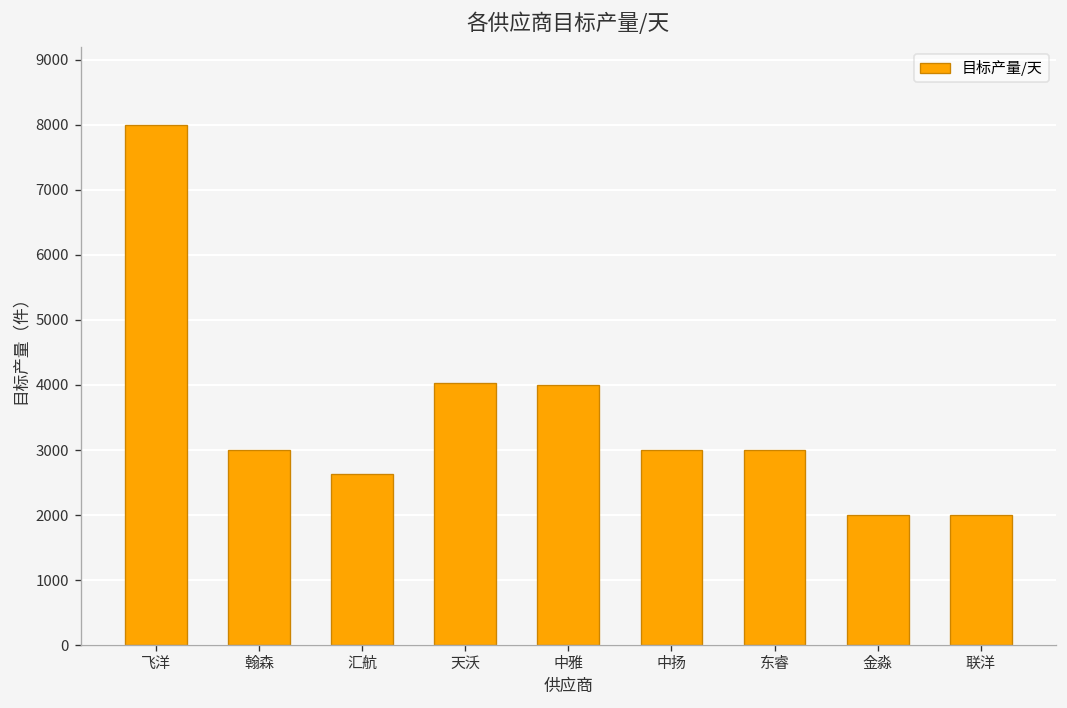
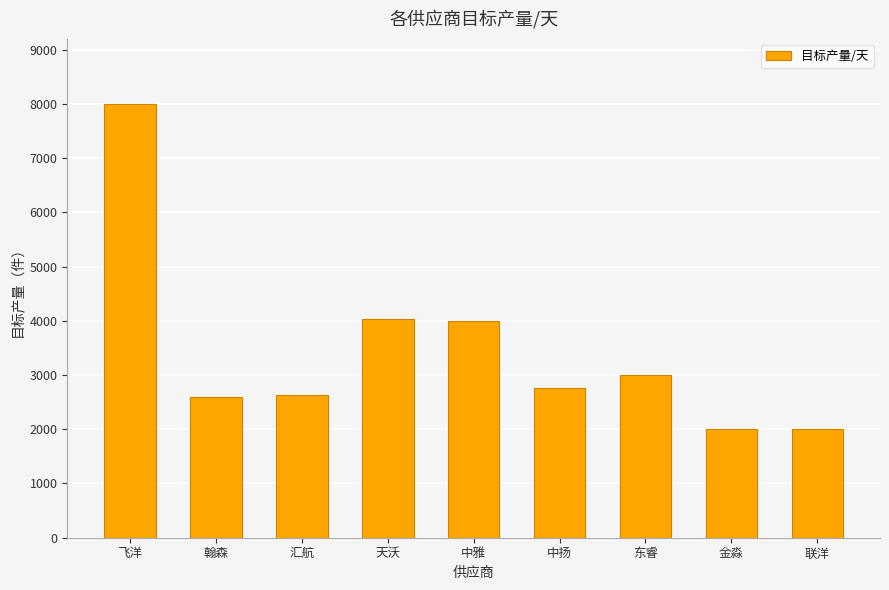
  {
    "飞洋": 8000,
-   "翰森": 3000,
+   "翰森": 2600,
    "汇航": 2600,
    "天沃": 4000,
    "中雅": 4000,
-   "中扬": 3000,
+   "中扬": 2800,
    "东睿": 3000,
    "金淼": 2000,
    "联洋": 2000
  }
